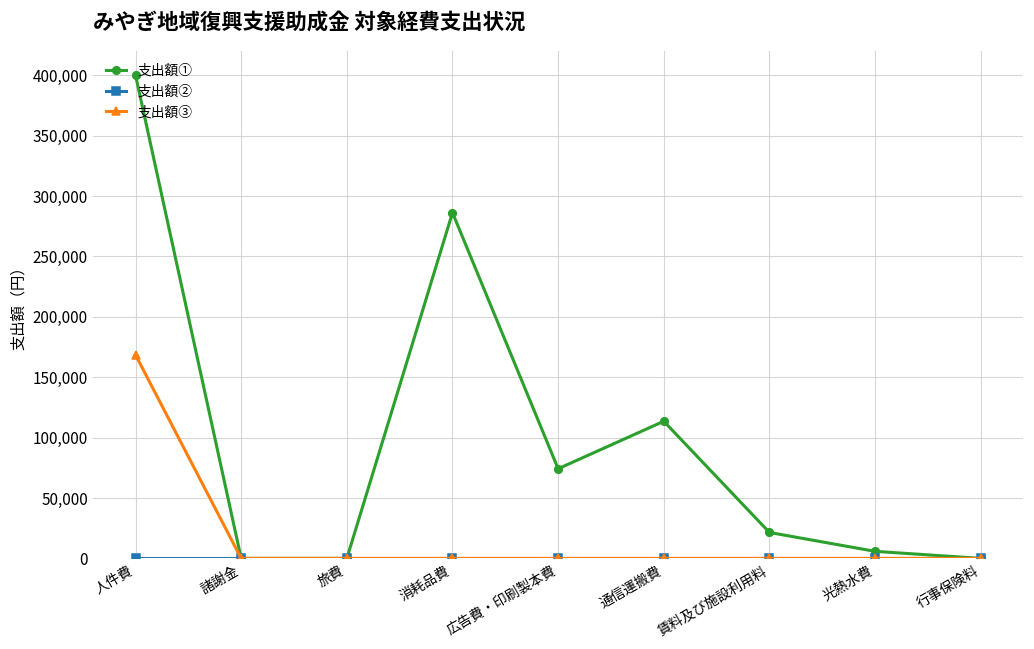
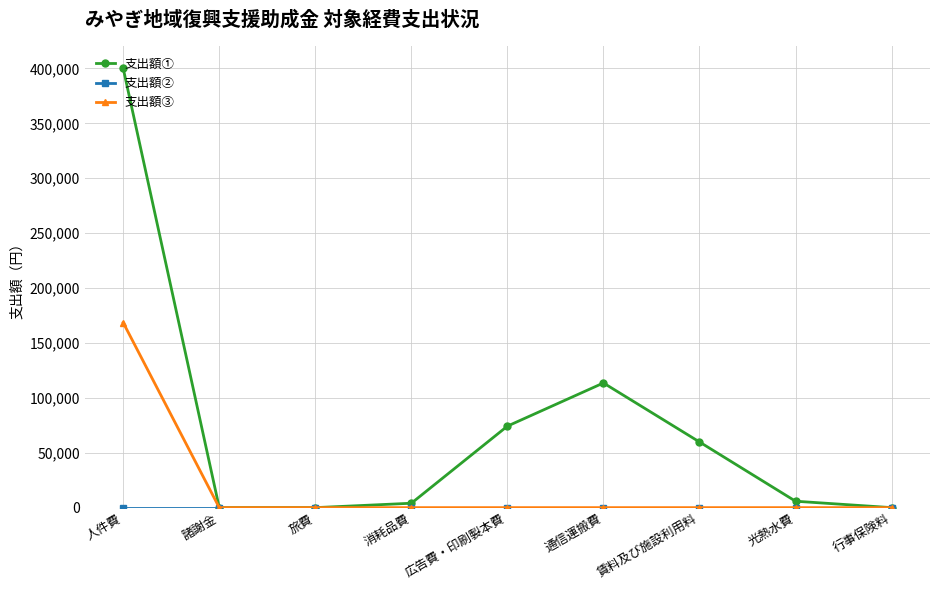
  {
    "支出額①": {
      "人件費": "400,000",
-     "消耗品費": "286,000",
+     "消耗品費": "4,000",
      "広告費・印刷製本費": "74,000",
      "通信運搬費": "114,000",
-     "賃料及び施設利用料": "21,000",
+     "賃料及び施設利用料": "60,000",
      "光熱水費": "6,000"
    },
    "支出額②": {
      "人件費": "0"
    },
    "支出額③": {
      "人件費": "168,000"
    }
  }
